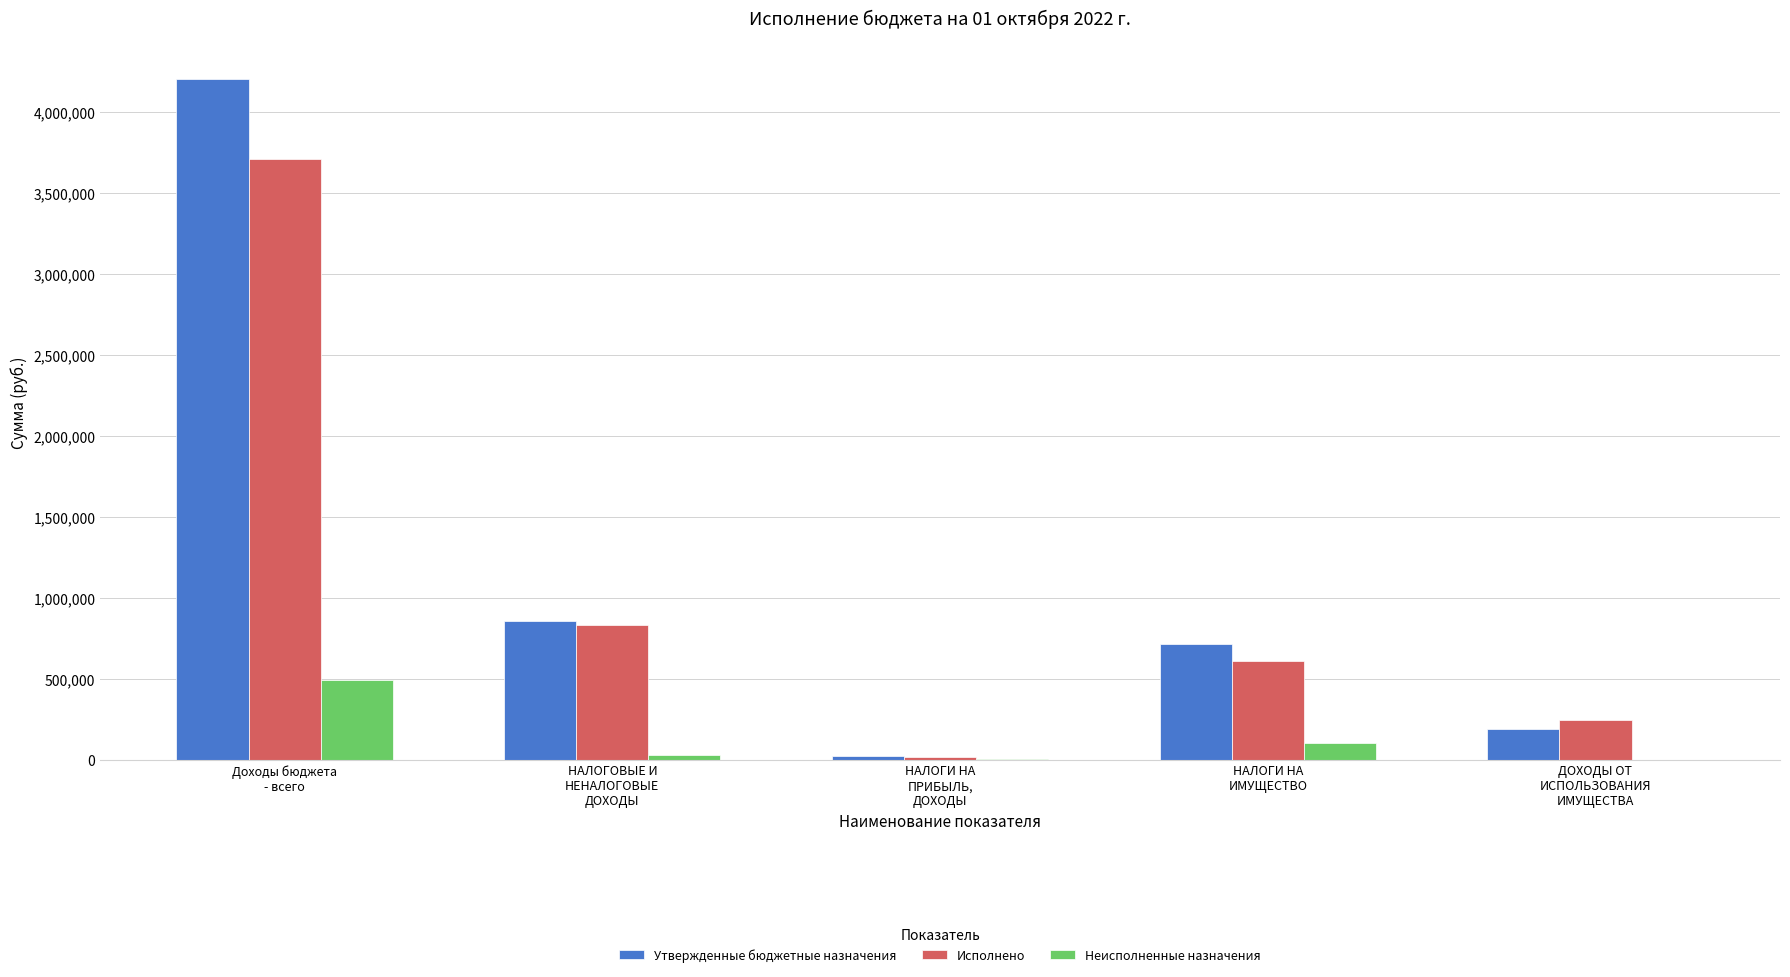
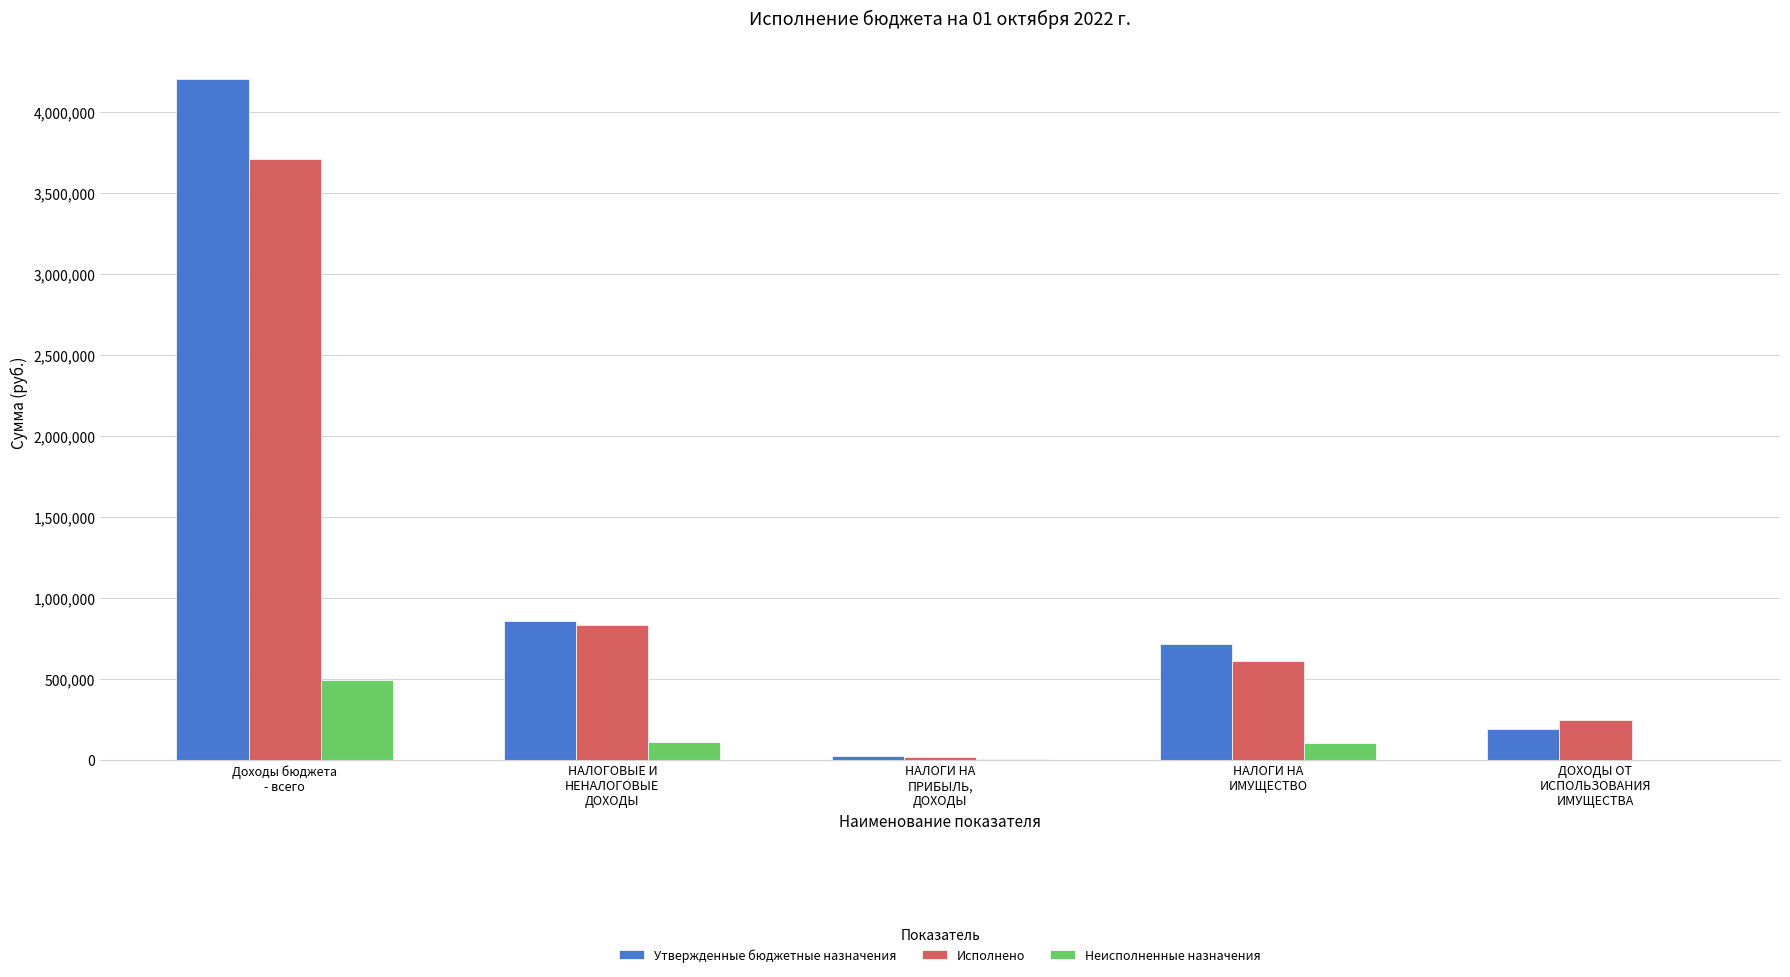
  {
    "Утвержденные бюджетные назначения": {
      "Доходы бюджета - всего": "4,200,000",
      "НАЛОГОВЫЕ И НЕНАЛОГОВЫЕ ДОХОДЫ": "860,000",
      "НАЛОГИ НА ПРИБЫЛЬ, ДОХОДЫ": "20,000",
      "НАЛОГИ НА ИМУЩЕСТВО": "710,000",
      "ДОХОДЫ ОТ ИСПОЛЬЗОВАНИЯ ИМУЩЕСТВА": "190,000"
    },
    "Исполнено": {
      "Доходы бюджета - всего": "3,710,000",
      "НАЛОГОВЫЕ И НЕНАЛОГОВЫЕ ДОХОДЫ": "830,000",
      "НАЛОГИ НА ПРИБЫЛЬ, ДОХОДЫ": "20,000",
      "НАЛОГИ НА ИМУЩЕСТВО": "610,000",
      "ДОХОДЫ ОТ ИСПОЛЬЗОВАНИЯ ИМУЩЕСТВА": "250,000"
    },
    "Неисполненные назначения": {
      "Доходы бюджета - всего": "490,000",
-     "НАЛОГОВЫЕ И НЕНАЛОГОВЫЕ ДОХОДЫ": "30,000",
+     "НАЛОГОВЫЕ И НЕНАЛОГОВЫЕ ДОХОДЫ": "110,000",
      "НАЛОГИ НА ИМУЩЕСТВО": "110,000",
      "ДОХОДЫ ОТ ИСПОЛЬЗОВАНИЯ ИМУЩЕСТВА": "0"
    }
  }
